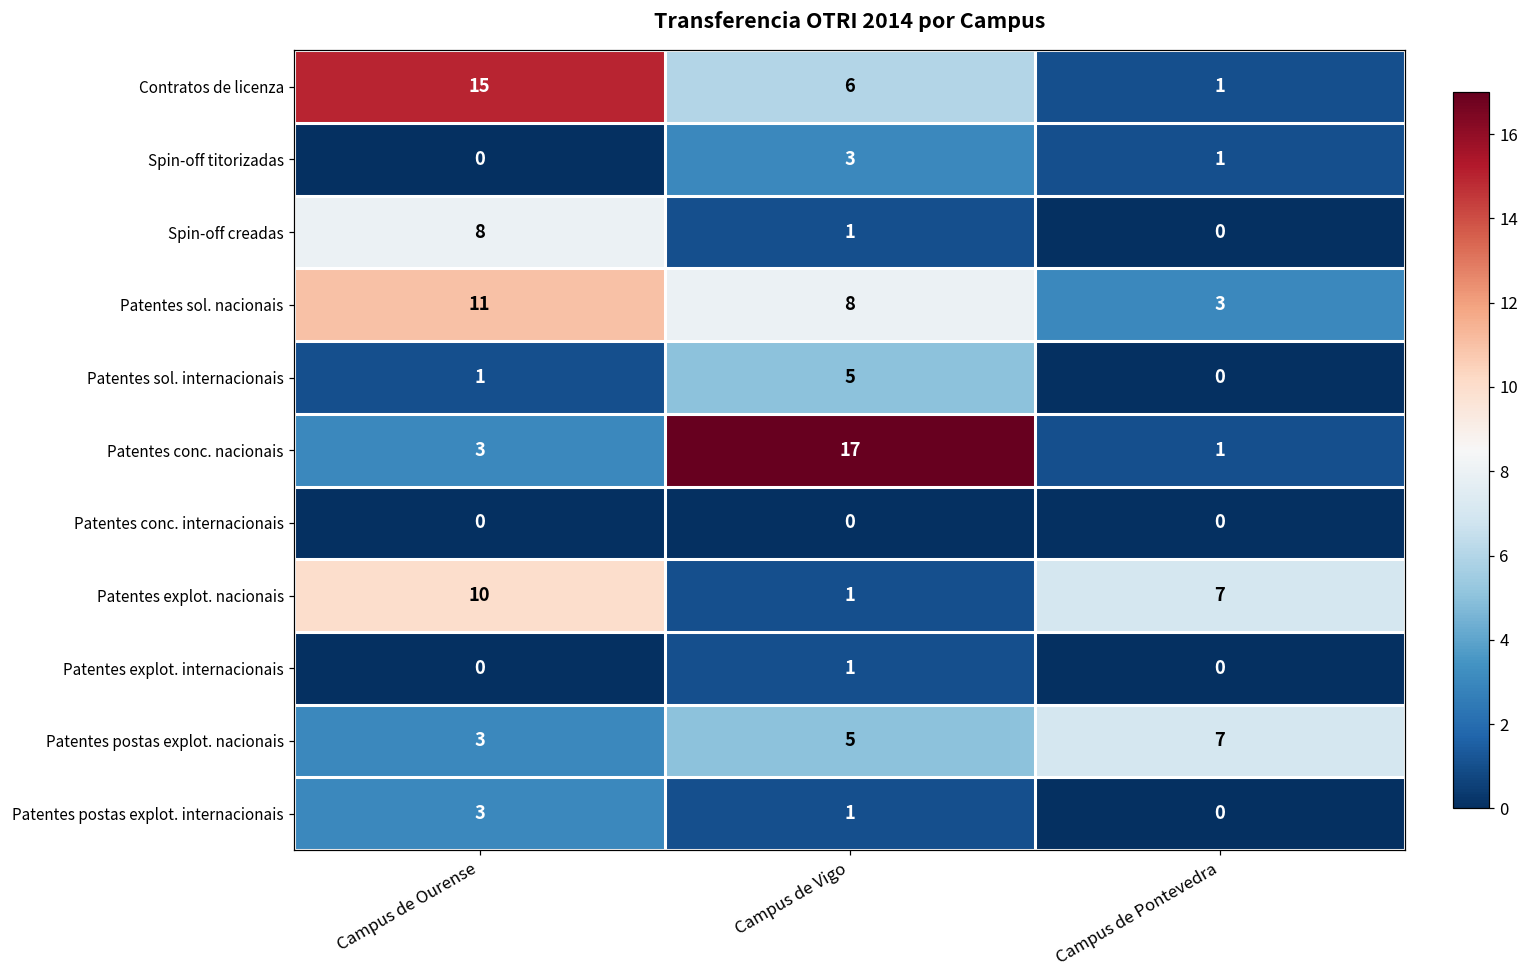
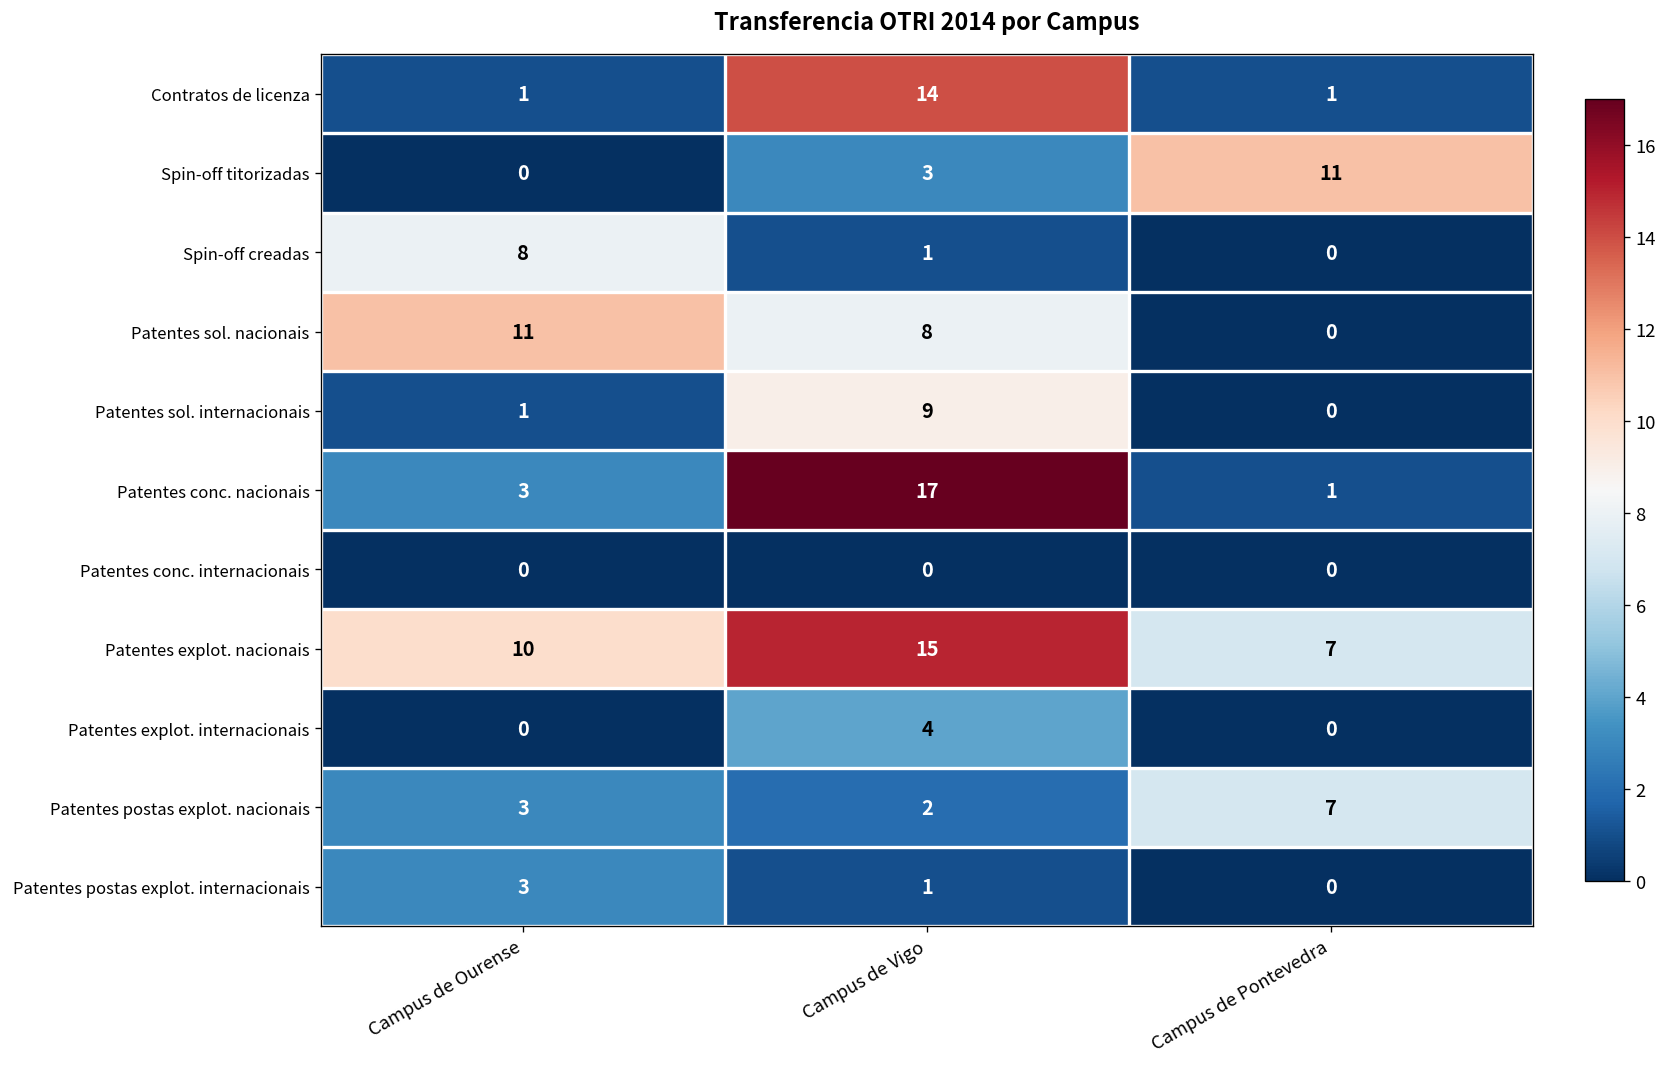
  {
    "Contratos de licenza": {
-     "Campus de Ourense": 15,
-     "Campus de Vigo": 6,
+     "Campus de Ourense": 1,
+     "Campus de Vigo": 14,
      "Campus de Pontevedra": 1
    },
    "Spin-off titorizadas": {
      "Campus de Ourense": 0,
      "Campus de Vigo": 3,
-     "Campus de Pontevedra": 1
+     "Campus de Pontevedra": 11
    },
    "Spin-off creadas": {
      "Campus de Ourense": 8,
      "Campus de Vigo": 1,
      "Campus de Pontevedra": 0
    },
    "Patentes sol. nacionais": {
      "Campus de Ourense": 11,
      "Campus de Vigo": 8,
-     "Campus de Pontevedra": 3
+     "Campus de Pontevedra": 0
    },
    "Patentes sol. internacionais": {
      "Campus de Ourense": 1,
-     "Campus de Vigo": 5,
+     "Campus de Vigo": 9,
      "Campus de Pontevedra": 0
    },
    "Patentes conc. nacionais": {
      "Campus de Ourense": 3,
      "Campus de Vigo": 17,
      "Campus de Pontevedra": 1
    },
    "Patentes conc. internacionais": {
      "Campus de Ourense": 0,
      "Campus de Vigo": 0,
      "Campus de Pontevedra": 0
    },
    "Patentes explot. nacionais": {
      "Campus de Ourense": 10,
-     "Campus de Vigo": 1,
+     "Campus de Vigo": 15,
      "Campus de Pontevedra": 7
    },
    "Patentes explot. internacionais": {
      "Campus de Ourense": 0,
-     "Campus de Vigo": 1,
+     "Campus de Vigo": 4,
      "Campus de Pontevedra": 0
    },
    "Patentes postas explot. nacionais": {
      "Campus de Ourense": 3,
-     "Campus de Vigo": 5,
+     "Campus de Vigo": 2,
      "Campus de Pontevedra": 7
    },
    "Patentes postas explot. internacionais": {
      "Campus de Ourense": 3,
      "Campus de Vigo": 1,
      "Campus de Pontevedra": 0
    }
  }
